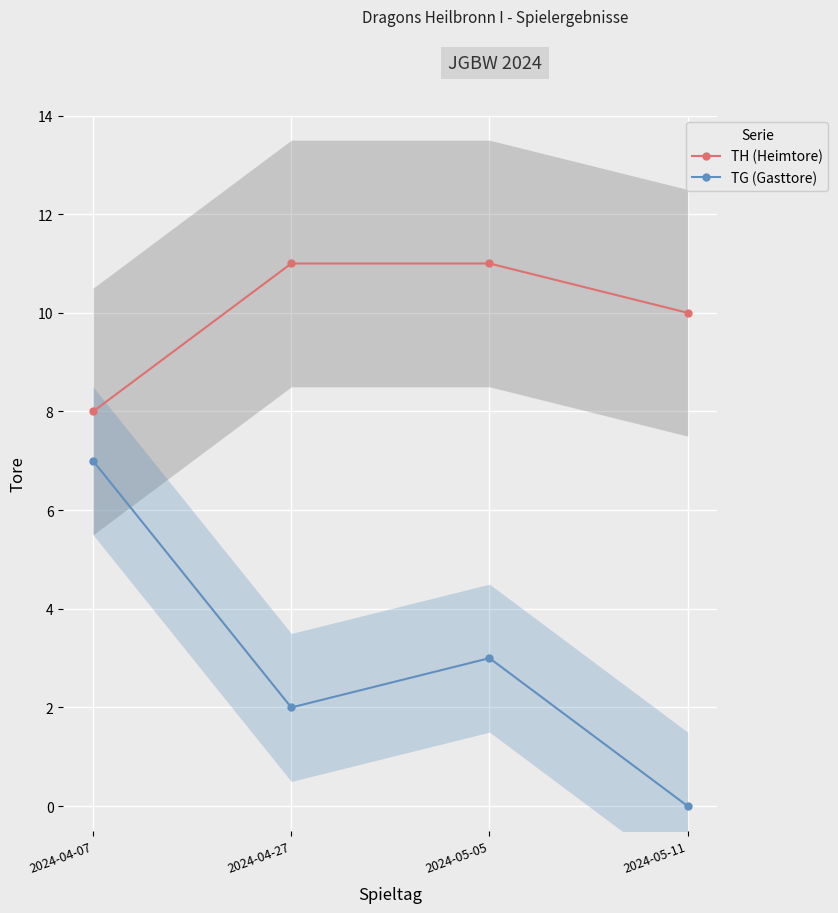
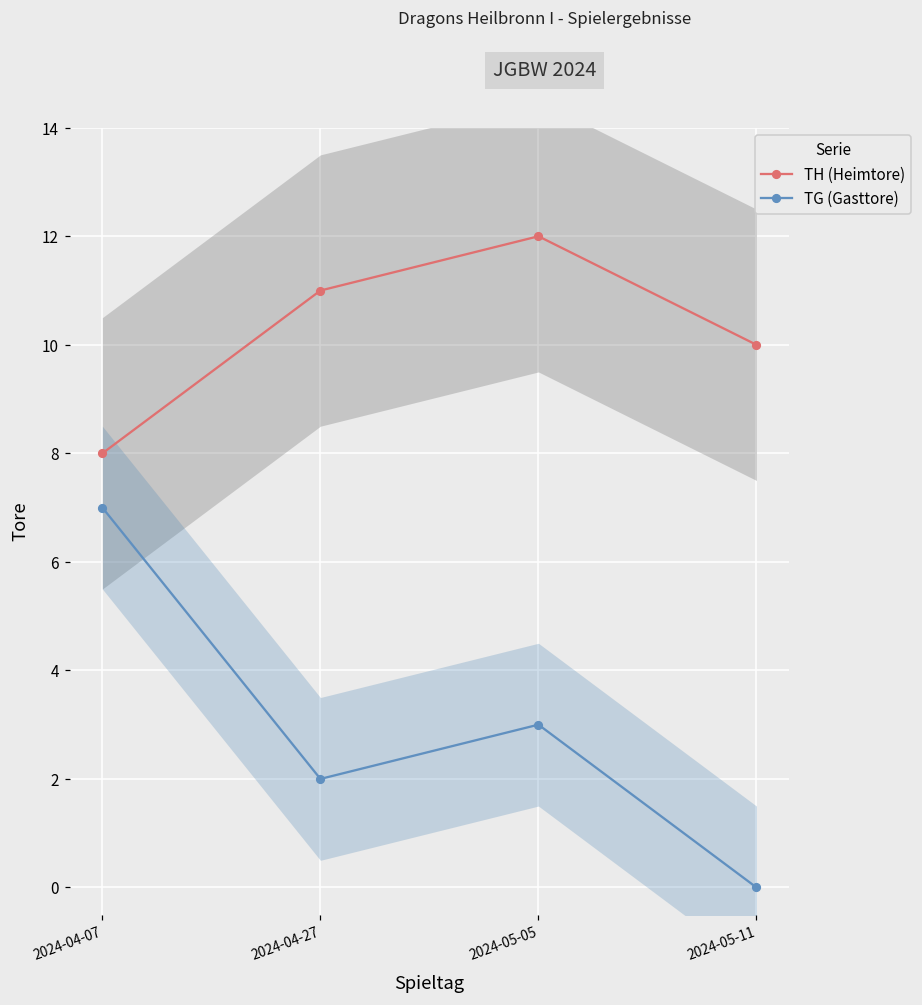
  {
    "TH (Heimtore)": {
      "2024-04-07": 8,
      "2024-04-27": 11,
-     "2024-05-05": 11,
+     "2024-05-05": 12,
      "2024-05-11": 10
    }
  }
